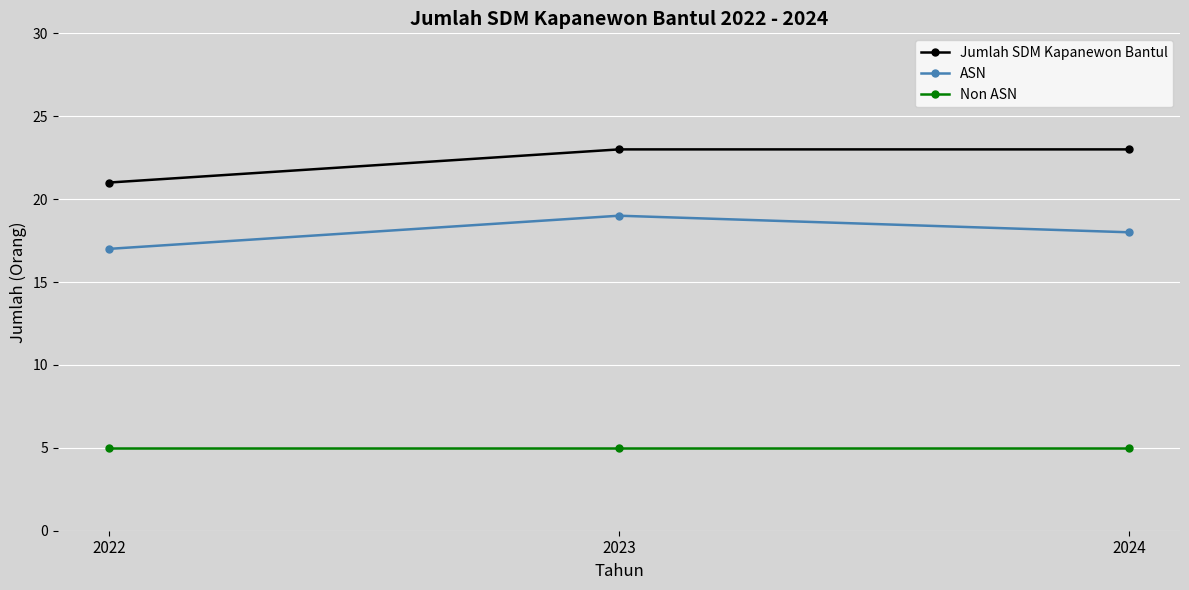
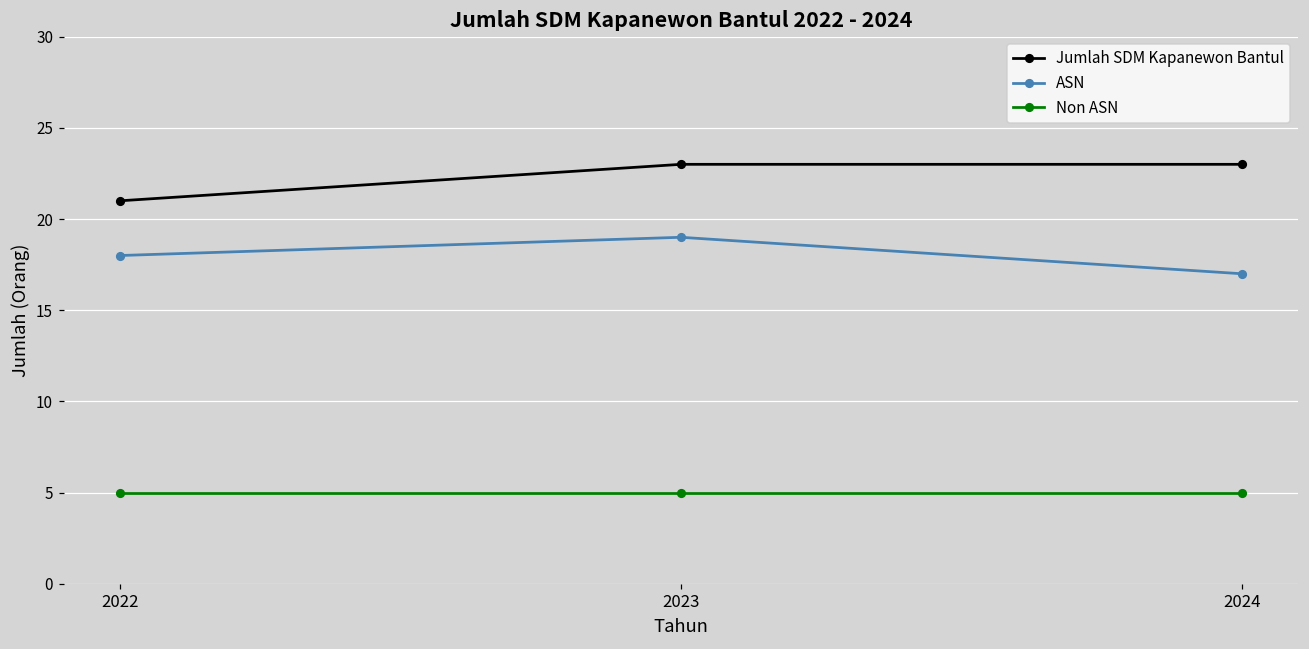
  {
    "Jumlah SDM Kapanewon Bantul": {
      "2022": 21,
      "2023": 23,
      "2024": 23
    },
    "ASN": {
-     "2022": 17,
+     "2022": 18,
      "2023": 19,
-     "2024": 18
+     "2024": 17
    },
    "Non ASN": {
      "2022": 5,
      "2023": 5,
      "2024": 5
    }
  }
